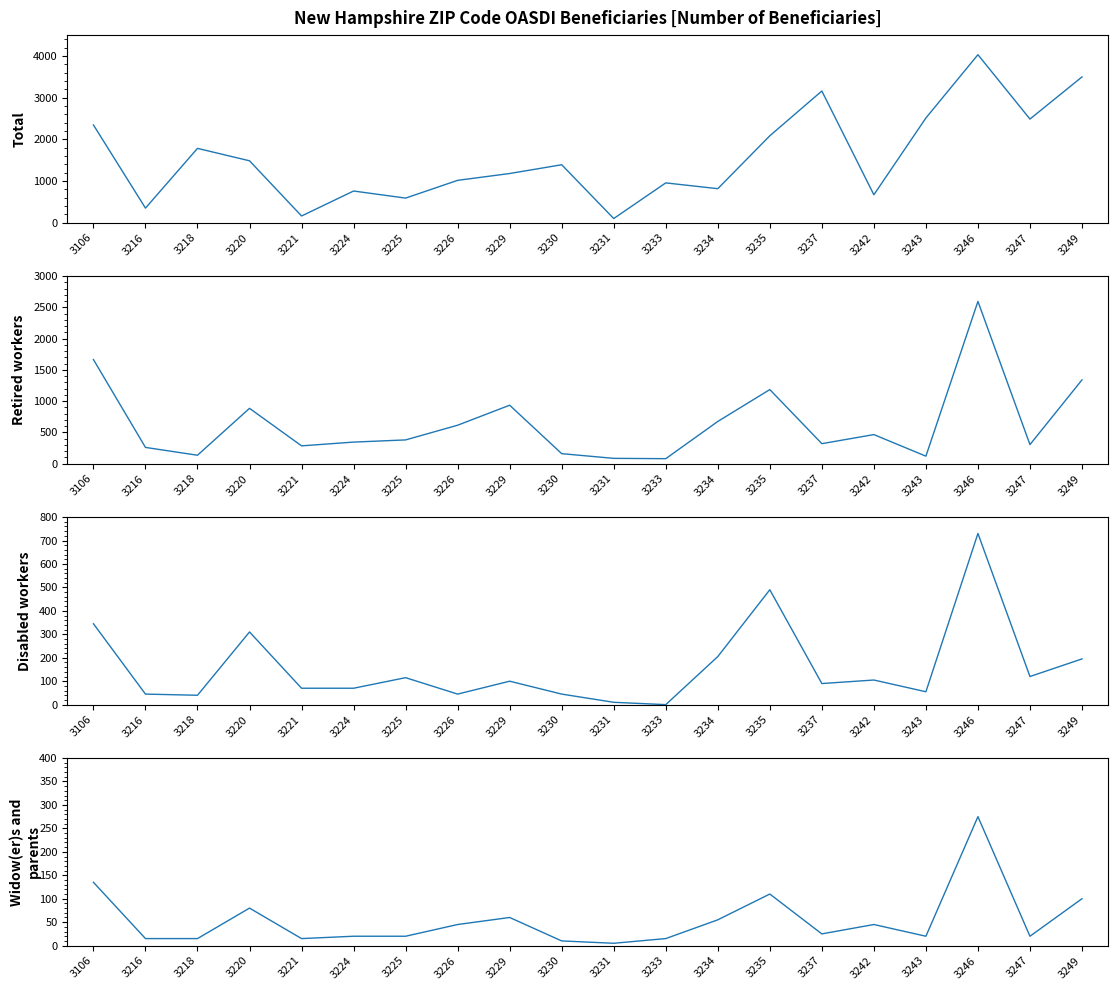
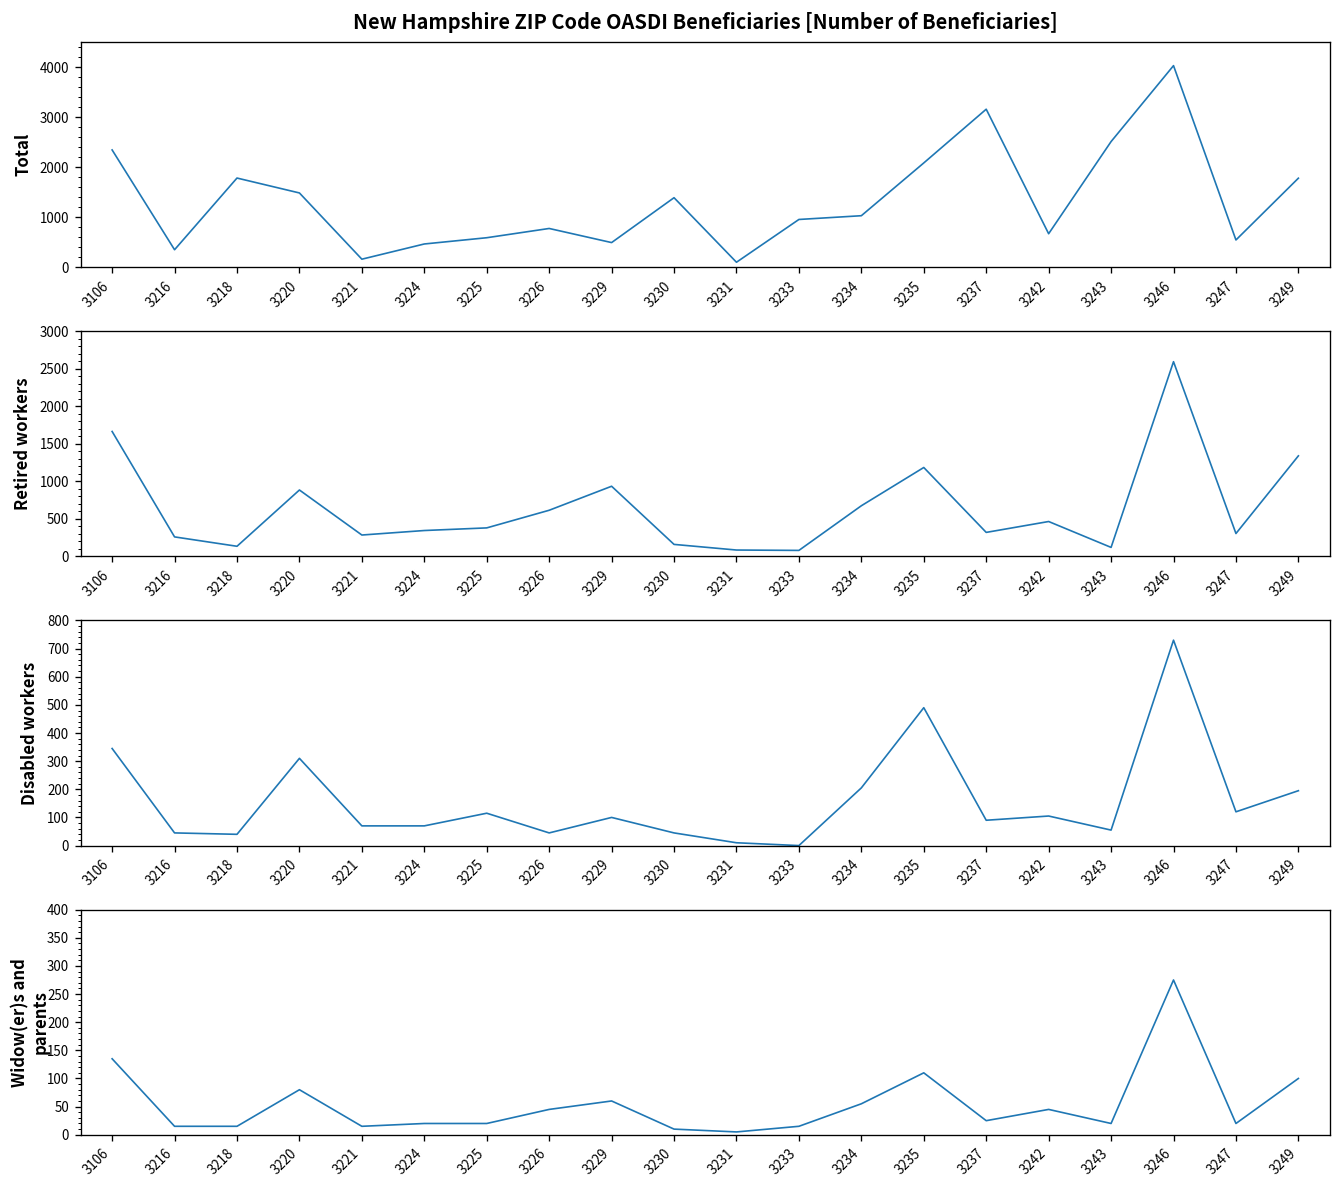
  {
    "New Hampshire ZIP Code OASDI Beneficiaries [Number of Beneficiaries]": {
      "3106": 2300,
      "3216": 400,
      "3218": 1800,
      "3220": 1500,
      "3221": 200,
-     "3224": 800,
+     "3224": 500,
      "3225": 600,
-     "3226": 1000,
-     "3229": 1200,
+     "3226": 800,
+     "3229": 500,
      "3230": 1400,
      "3231": 100,
      "3233": 1000,
-     "3234": 800,
+     "3234": 1000,
      "3235": 2100,
      "3237": 3200,
      "3242": 700,
      "3243": 2500,
      "3246": 4000,
-     "3247": 2500,
-     "3249": 3500
+     "3247": 500,
+     "3249": 1800
    }
  }
